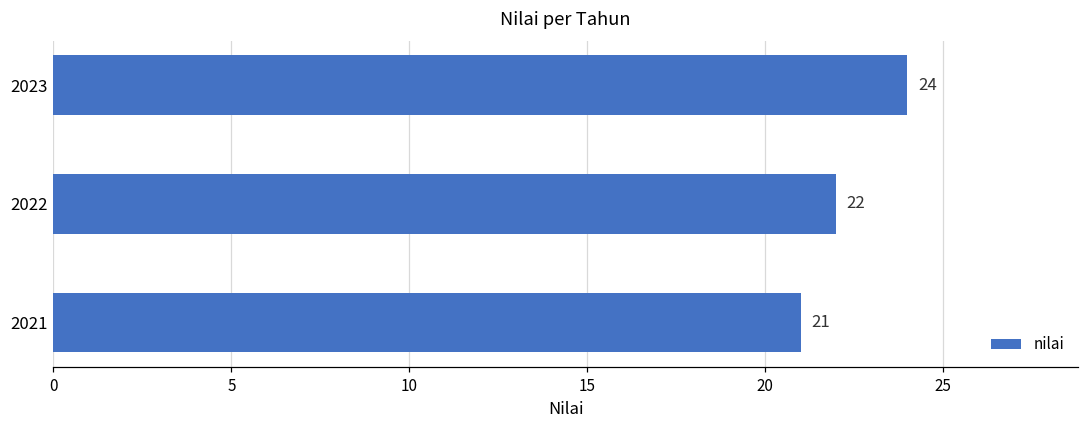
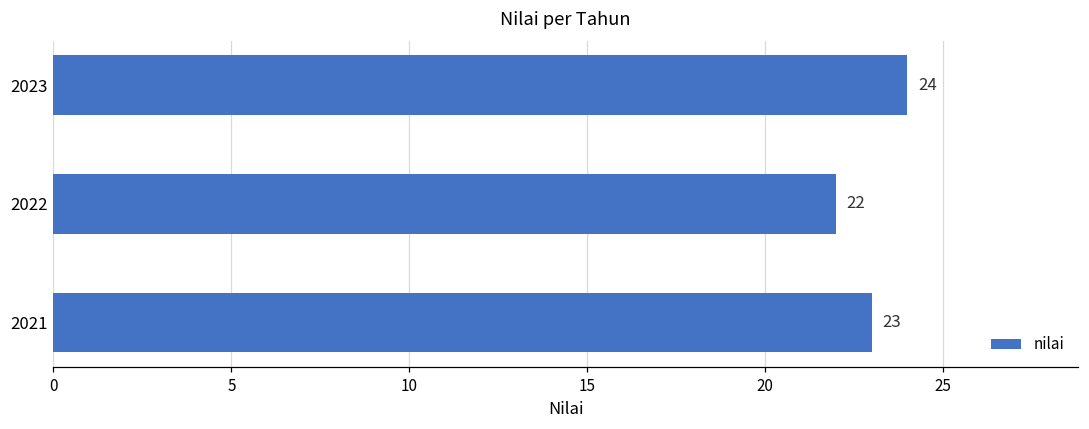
  {
    "2023": 24,
    "2022": 22,
-   "2021": 21
+   "2021": 23
  }
